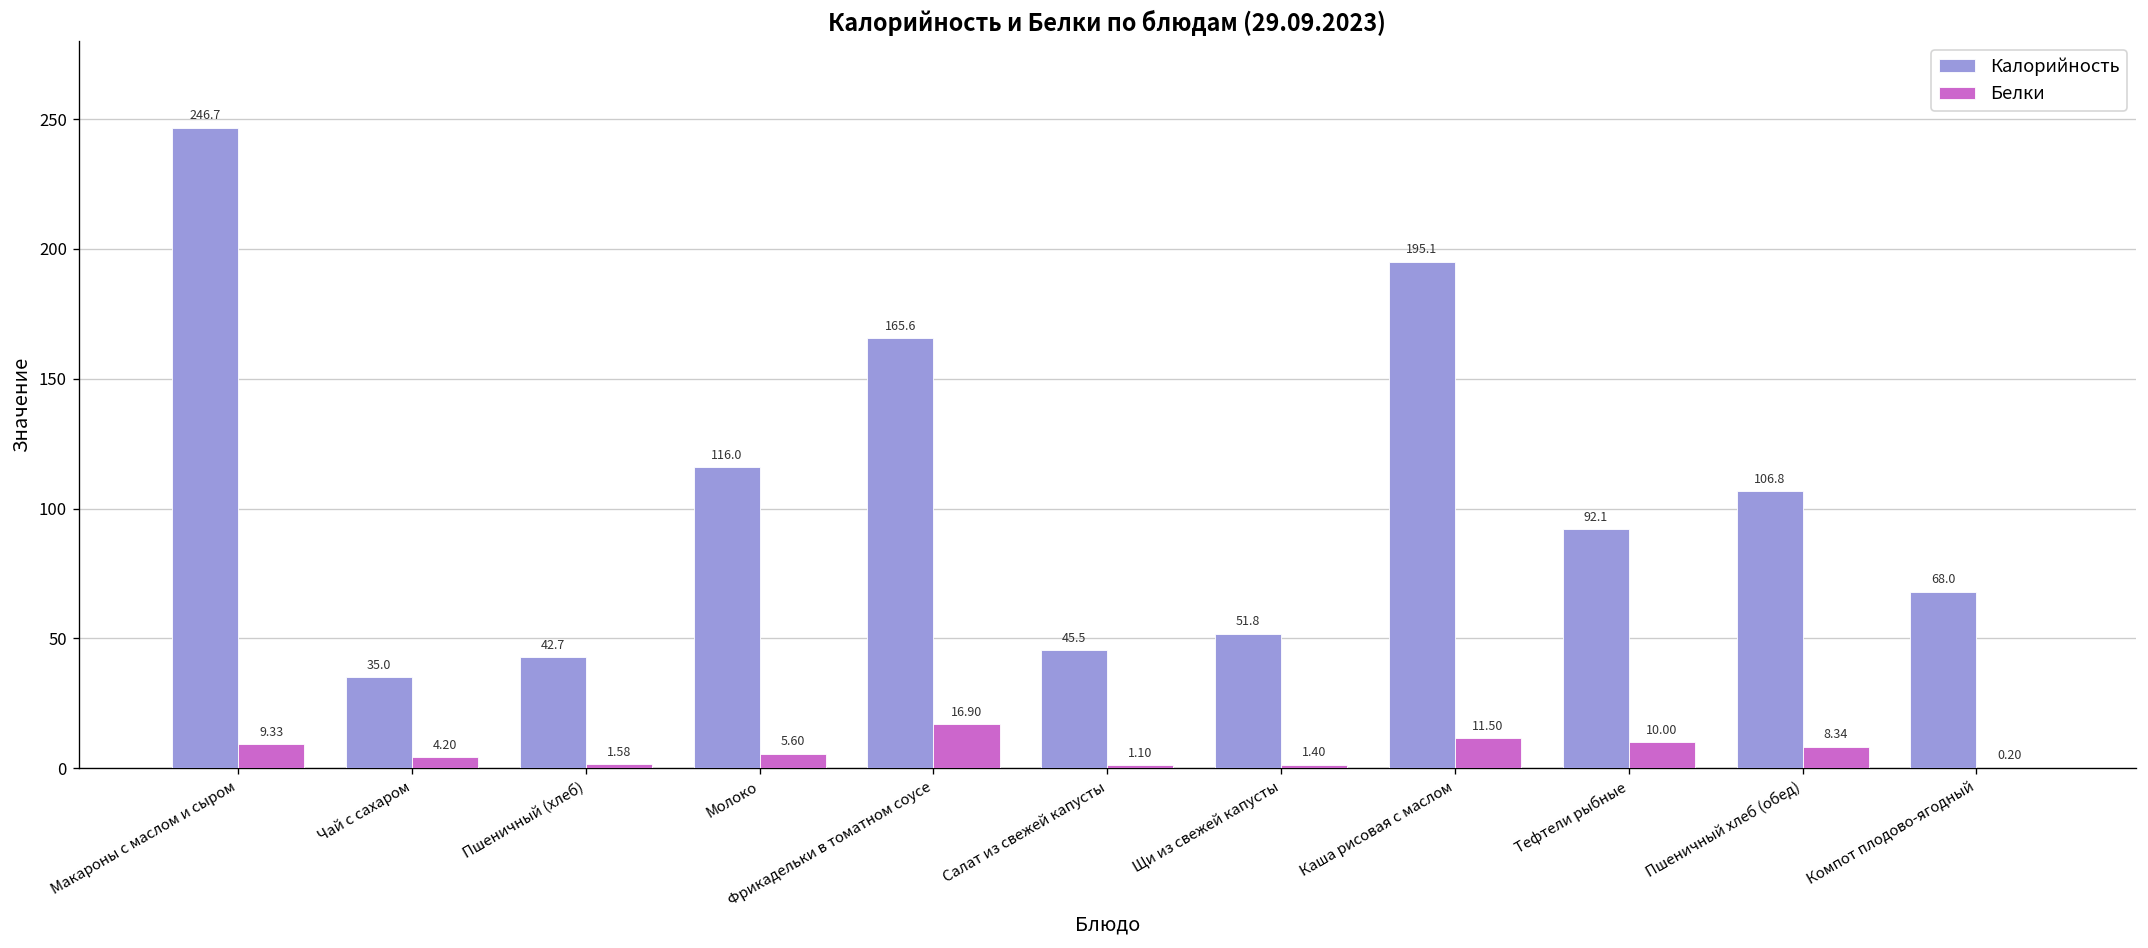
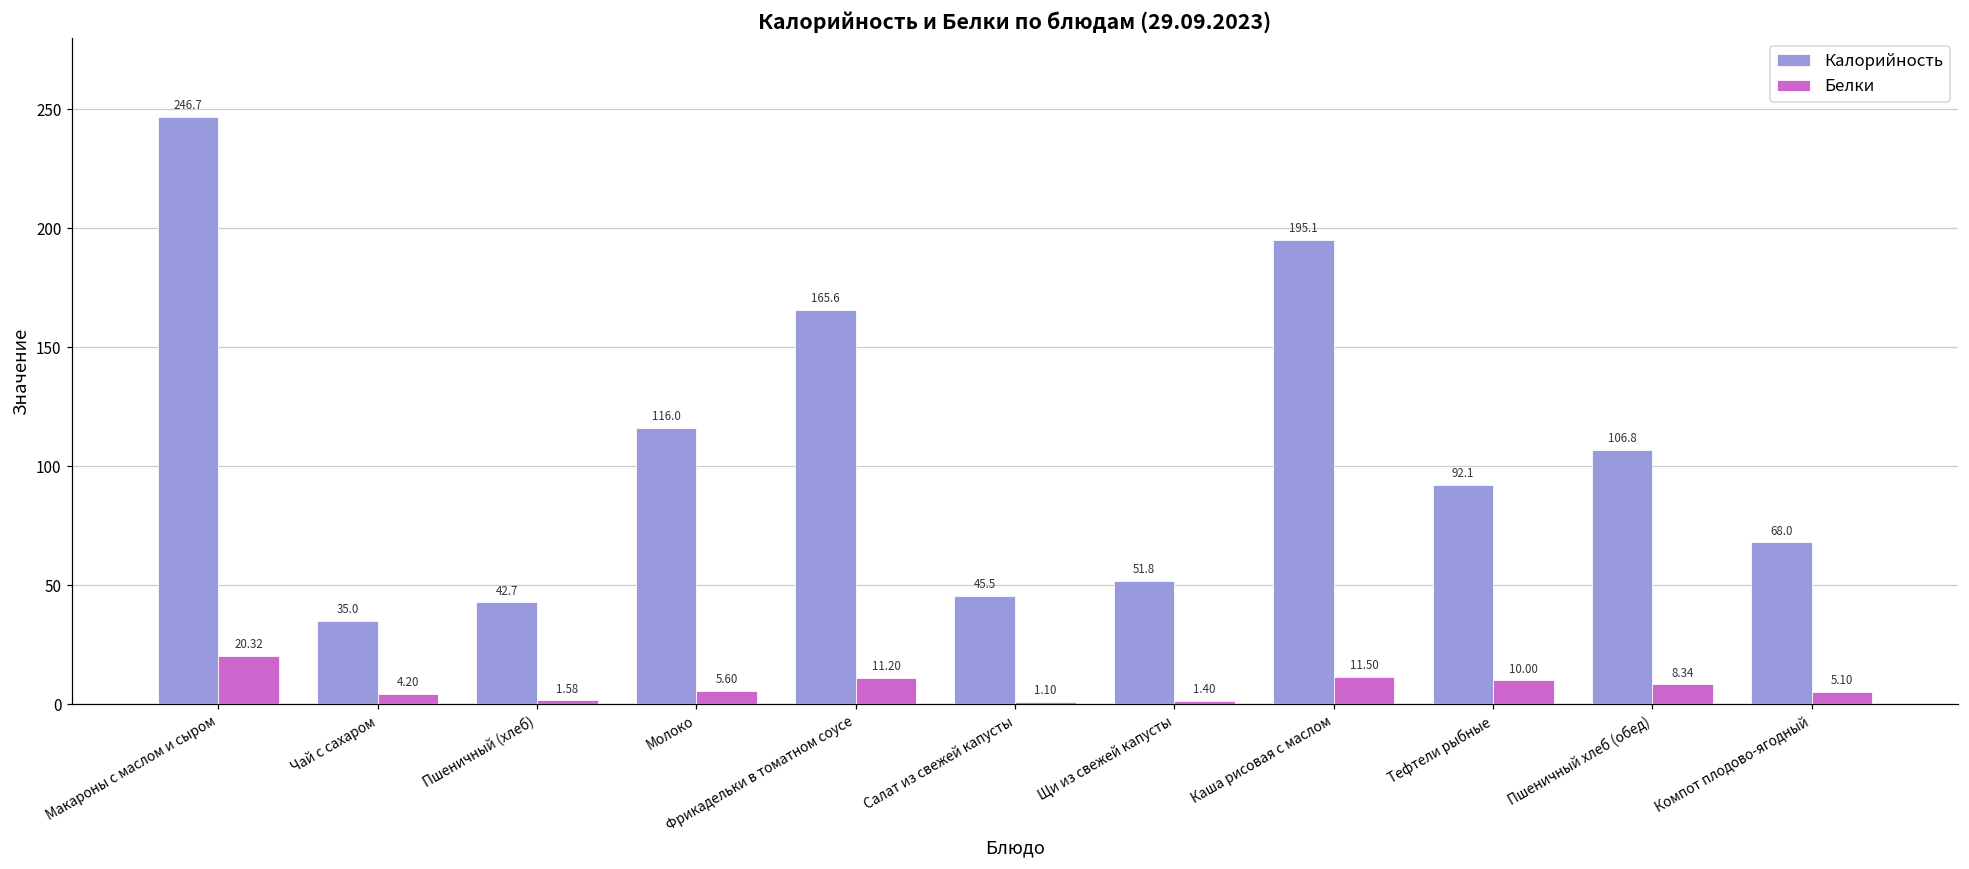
  {
    "Калорийность": {
      "Макароны с маслом и сыром": 246.7,
      "Чай с сахаром": 35.0,
      "Пшеничный (хлеб)": 42.7,
      "Молоко": 116.0,
      "Фрикадельки в томатном соусе": 165.6,
      "Салат из свежей капусты": 45.5,
      "Щи из свежей капусты": 51.8,
      "Каша рисовая с маслом": 195.1,
      "Тефтели рыбные": 92.1,
      "Пшеничный хлеб (обед)": 106.8,
      "Компот плодово-ягодный": 68.0
    },
    "Белки": {
-     "Макароны с маслом и сыром": 9.33,
+     "Макароны с маслом и сыром": 20.32,
      "Чай с сахаром": 4.20,
      "Пшеничный (хлеб)": 1.58,
      "Молоко": 5.60,
-     "Фрикадельки в томатном соусе": 16.90,
+     "Фрикадельки в томатном соусе": 11.20,
      "Салат из свежей капусты": 1.10,
      "Щи из свежей капусты": 1.40,
      "Каша рисовая с маслом": 11.50,
      "Тефтели рыбные": 10.00,
      "Пшеничный хлеб (обед)": 8.34,
-     "Компот плодово-ягодный": 0.20
+     "Компот плодово-ягодный": 5.10
    }
  }
